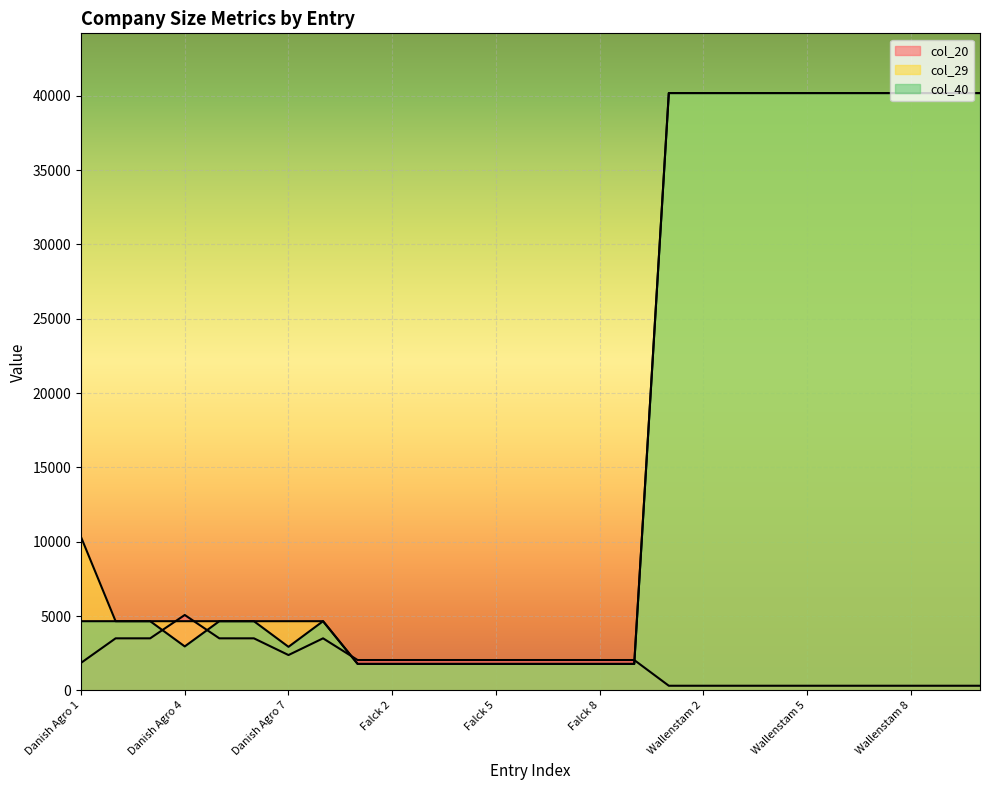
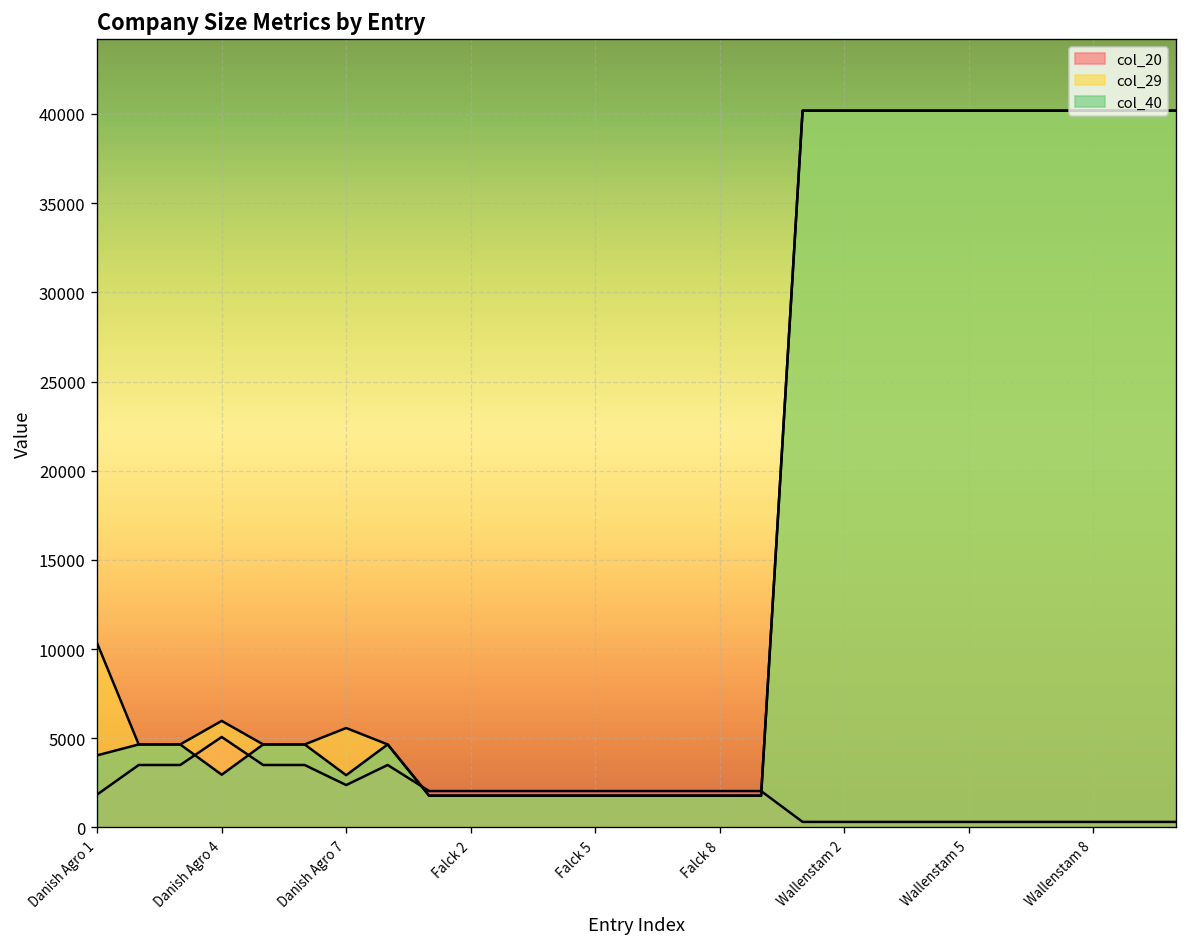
  {
    "col_20": {
      "Danish Agro 1": 1800,
      "Danish Agro 4": 5100,
      "Danish Agro 7": 2400,
      "Falck 2": 2000,
      "Falck 5": 2000,
      "Falck 8": 2000,
      "Wallenstam 2": 300,
      "Wallenstam 5": 300,
      "Wallenstam 8": 300
    },
    "col_29": {
      "Danish Agro 1": 10300,
-     "Danish Agro 4": 4700,
-     "Danish Agro 7": 4700
+     "Danish Agro 4": 6000,
+     "Danish Agro 7": 5600
    },
    "col_40": {
-     "Danish Agro 1": 4700,
+     "Danish Agro 1": 4000,
      "Danish Agro 4": 3000,
      "Danish Agro 7": 2900
    }
  }
